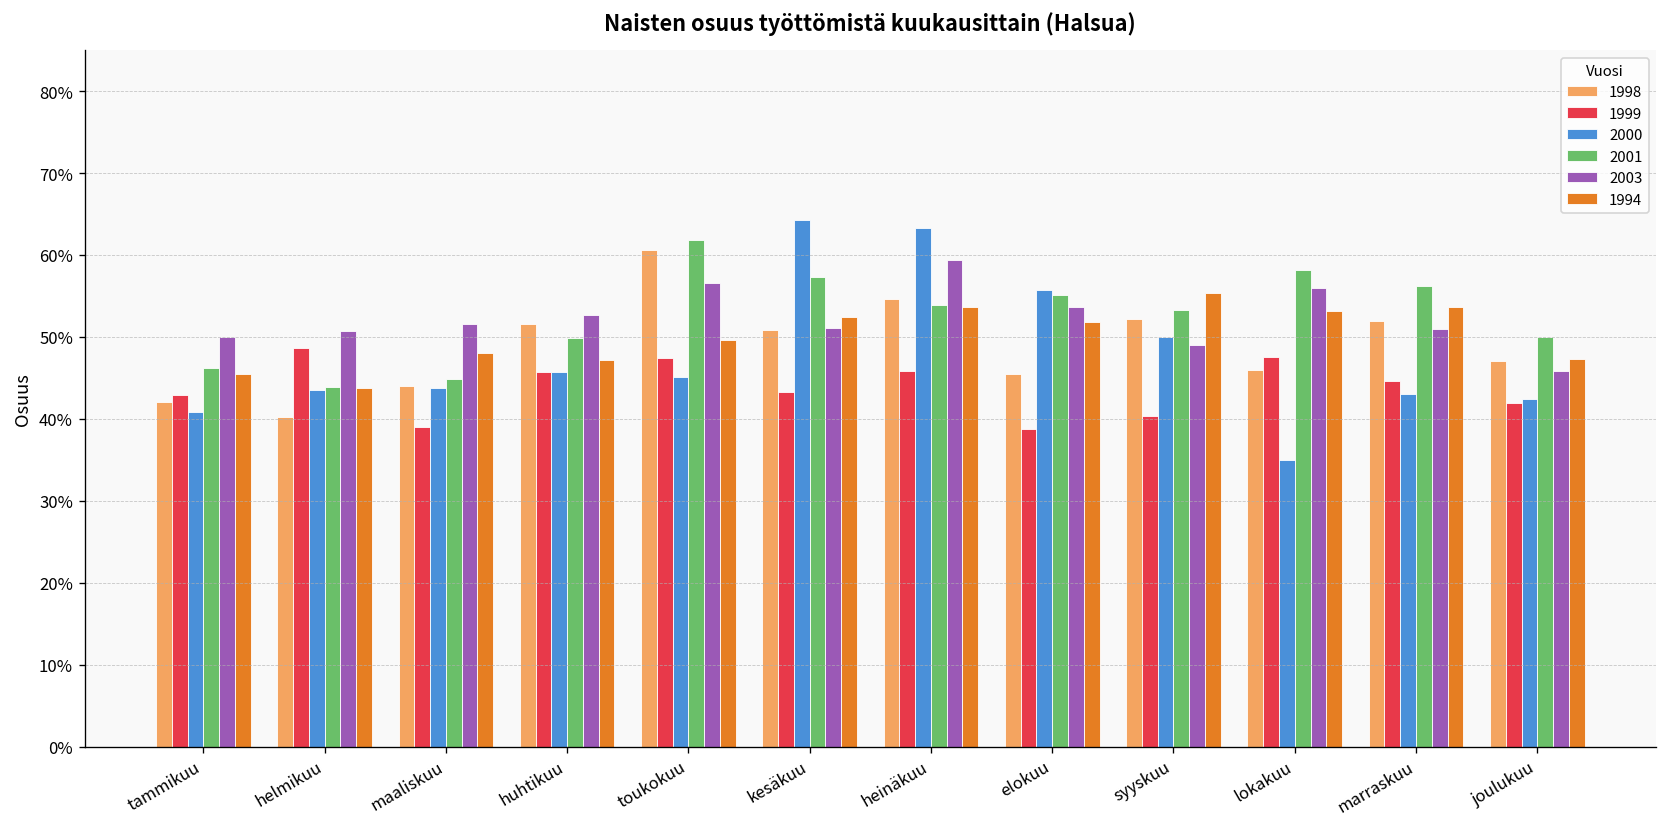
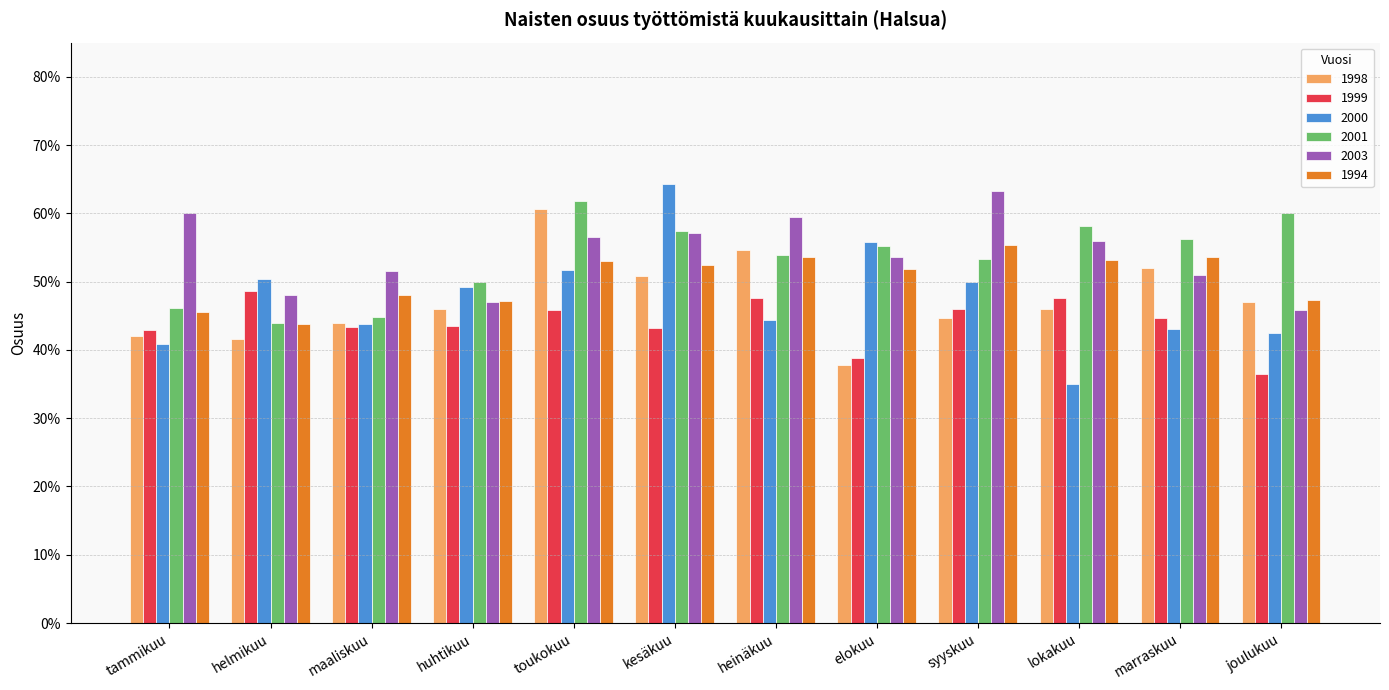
  {
    "1998": {
      "tammikuu": "42%",
-     "helmikuu": "40%",
+     "helmikuu": "42%",
      "maaliskuu": "44%",
-     "huhtikuu": "52%",
+     "huhtikuu": "46%",
      "toukokuu": "61%",
      "kesäkuu": "51%",
      "heinäkuu": "55%",
-     "elokuu": "45%",
-     "syyskuu": "52%",
+     "elokuu": "38%",
+     "syyskuu": "45%",
      "lokakuu": "46%",
      "marraskuu": "52%",
      "joulukuu": "47%"
    },
    "1999": {
      "tammikuu": "43%",
      "helmikuu": "49%",
-     "maaliskuu": "39%",
-     "huhtikuu": "46%",
-     "toukokuu": "47%",
+     "maaliskuu": "43%",
+     "huhtikuu": "43%",
+     "toukokuu": "46%",
      "kesäkuu": "43%",
-     "heinäkuu": "46%",
+     "heinäkuu": "48%",
      "elokuu": "39%",
-     "syyskuu": "40%",
+     "syyskuu": "46%",
      "lokakuu": "48%",
      "marraskuu": "45%",
-     "joulukuu": "42%"
+     "joulukuu": "37%"
    },
    "2000": {
      "tammikuu": "41%",
-     "helmikuu": "44%",
+     "helmikuu": "50%",
      "maaliskuu": "44%",
-     "huhtikuu": "46%",
-     "toukokuu": "45%",
+     "huhtikuu": "49%",
+     "toukokuu": "52%",
      "kesäkuu": "64%",
-     "heinäkuu": "63%",
+     "heinäkuu": "44%",
      "elokuu": "56%",
      "syyskuu": "50%",
      "lokakuu": "35%",
      "marraskuu": "43%",
      "joulukuu": "42%"
    },
    "2001": {
      "tammikuu": "46%",
      "helmikuu": "44%",
      "maaliskuu": "45%",
      "huhtikuu": "50%",
      "toukokuu": "62%",
      "kesäkuu": "57%",
      "heinäkuu": "54%",
      "elokuu": "55%",
      "syyskuu": "53%",
      "lokakuu": "58%",
      "marraskuu": "56%",
-     "joulukuu": "50%"
+     "joulukuu": "60%"
    },
    "2003": {
-     "tammikuu": "50%",
-     "helmikuu": "51%",
+     "tammikuu": "60%",
+     "helmikuu": "48%",
      "maaliskuu": "52%",
-     "huhtikuu": "53%",
+     "huhtikuu": "47%",
      "toukokuu": "57%",
-     "kesäkuu": "51%",
+     "kesäkuu": "57%",
      "heinäkuu": "59%",
      "elokuu": "54%",
-     "syyskuu": "49%",
+     "syyskuu": "63%",
      "lokakuu": "56%",
      "marraskuu": "51%",
      "joulukuu": "46%"
    },
    "1994": {
      "tammikuu": "46%",
      "helmikuu": "44%",
      "maaliskuu": "48%",
      "huhtikuu": "47%",
-     "toukokuu": "50%",
+     "toukokuu": "53%",
      "kesäkuu": "52%",
      "heinäkuu": "54%",
      "elokuu": "52%",
      "syyskuu": "55%",
      "lokakuu": "53%",
      "marraskuu": "54%",
      "joulukuu": "47%"
    }
  }
